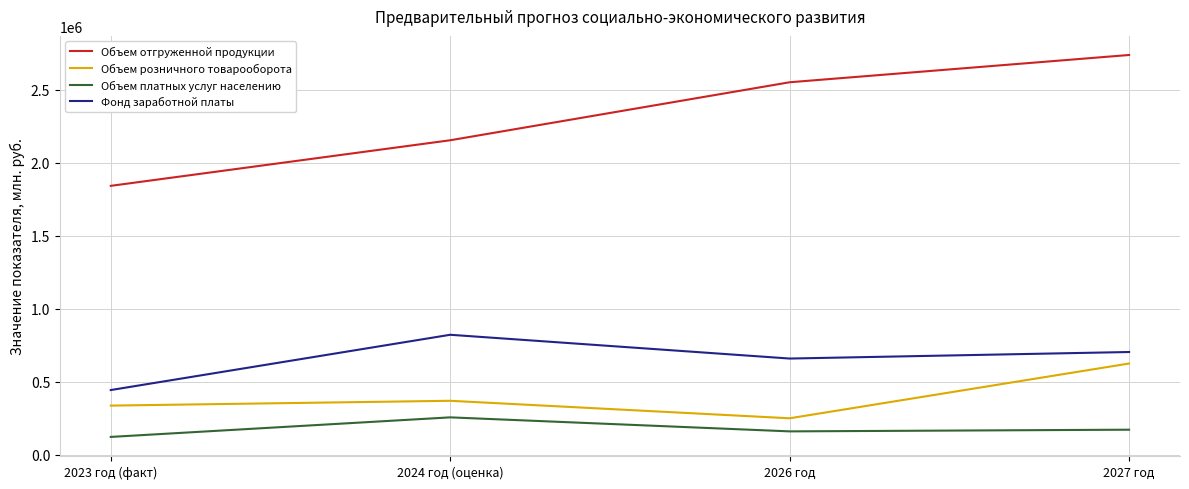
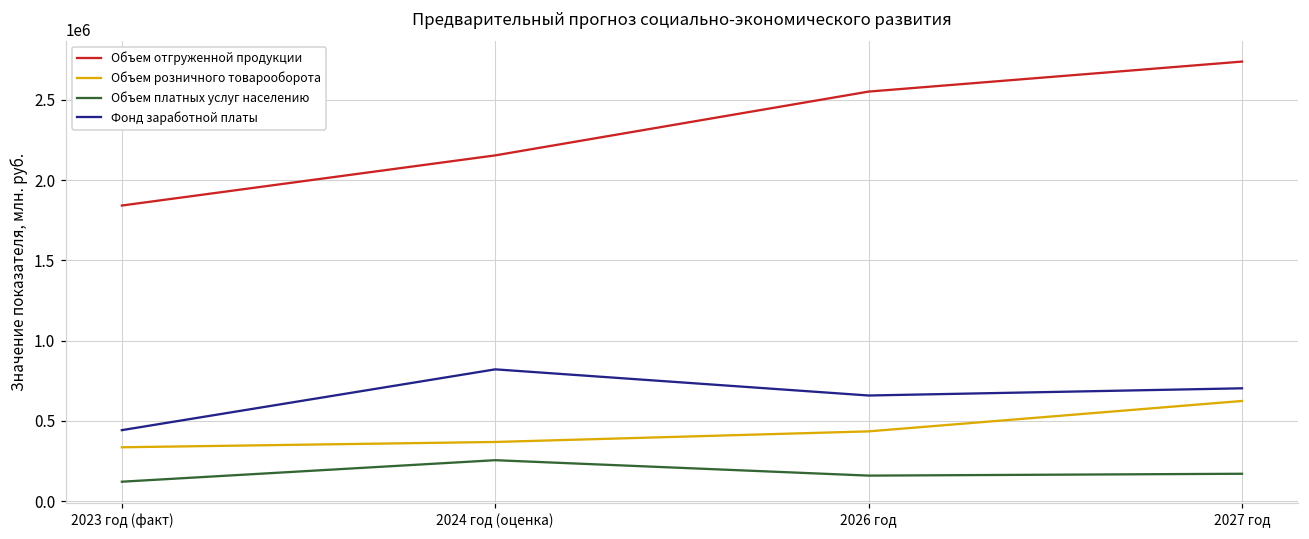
  {
    "Объем отгруженной продукции": {
      "2023 год (факт)": 1840000,
      "2024 год (оценка)": 2150000,
      "2026 год": 2550000,
      "2027 год": 2740000
    },
    "Объем розничного товарооборота": {
      "2023 год (факт)": 340000,
      "2024 год (оценка)": 370000,
-     "2026 год": 250000,
+     "2026 год": 440000,
      "2027 год": 620000
    },
    "Объем платных услуг населению": {
      "2023 год (факт)": 120000,
      "2024 год (оценка)": 260000,
      "2026 год": 160000,
      "2027 год": 170000
    },
    "Фонд заработной платы": {
      "2023 год (факт)": 440000,
      "2024 год (оценка)": 820000,
      "2026 год": 660000,
      "2027 год": 700000
    }
  }
